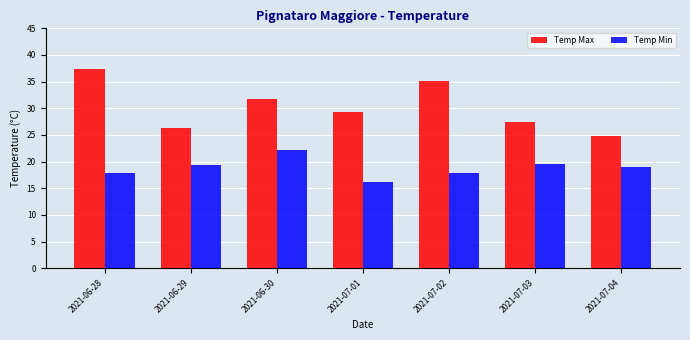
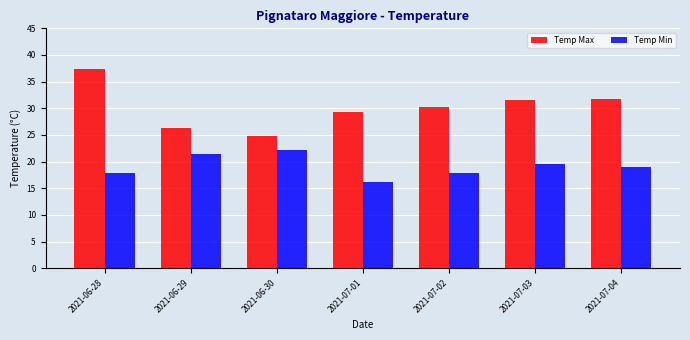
  {
    "Temp Max": {
      "2021-06-28": 37,
      "2021-06-29": 26,
-     "2021-06-30": 32,
+     "2021-06-30": 25,
      "2021-07-01": 29,
-     "2021-07-02": 35,
-     "2021-07-03": 28,
-     "2021-07-04": 25
+     "2021-07-02": 30,
+     "2021-07-03": 32,
+     "2021-07-04": 32
    },
    "Temp Min": {
      "2021-06-28": 18,
-     "2021-06-29": 19,
+     "2021-06-29": 22,
      "2021-06-30": 22,
      "2021-07-01": 16,
      "2021-07-02": 18,
      "2021-07-03": 20,
      "2021-07-04": 19
    }
  }
